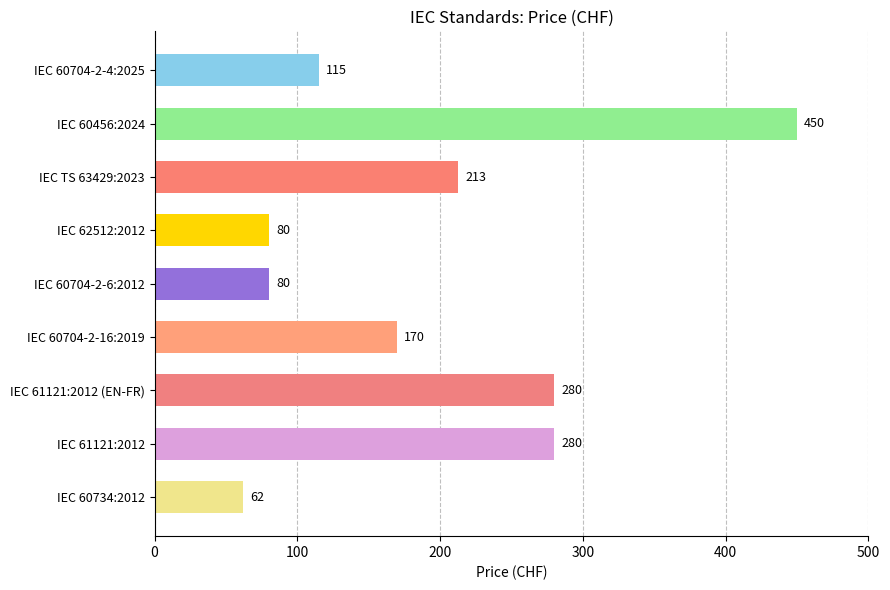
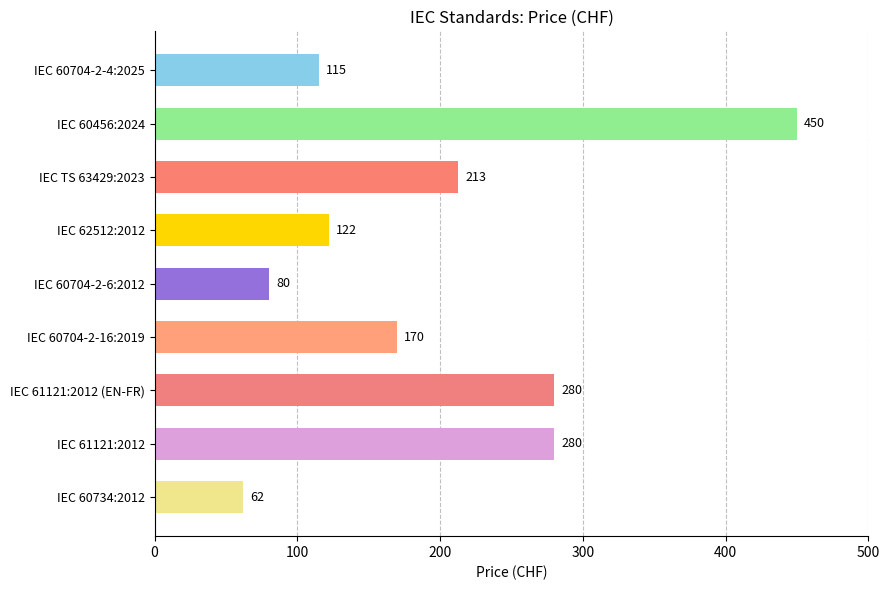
  {
    "IEC 60704-2-4:2025": 115,
    "IEC 60456:2024": 450,
    "IEC TS 63429:2023": 213,
-   "IEC 62512:2012": 80,
+   "IEC 62512:2012": 122,
    "IEC 60704-2-6:2012": 80,
    "IEC 60704-2-16:2019": 170,
    "IEC 61121:2012 (EN-FR)": 280,
    "IEC 61121:2012": 280,
    "IEC 60734:2012": 62
  }
